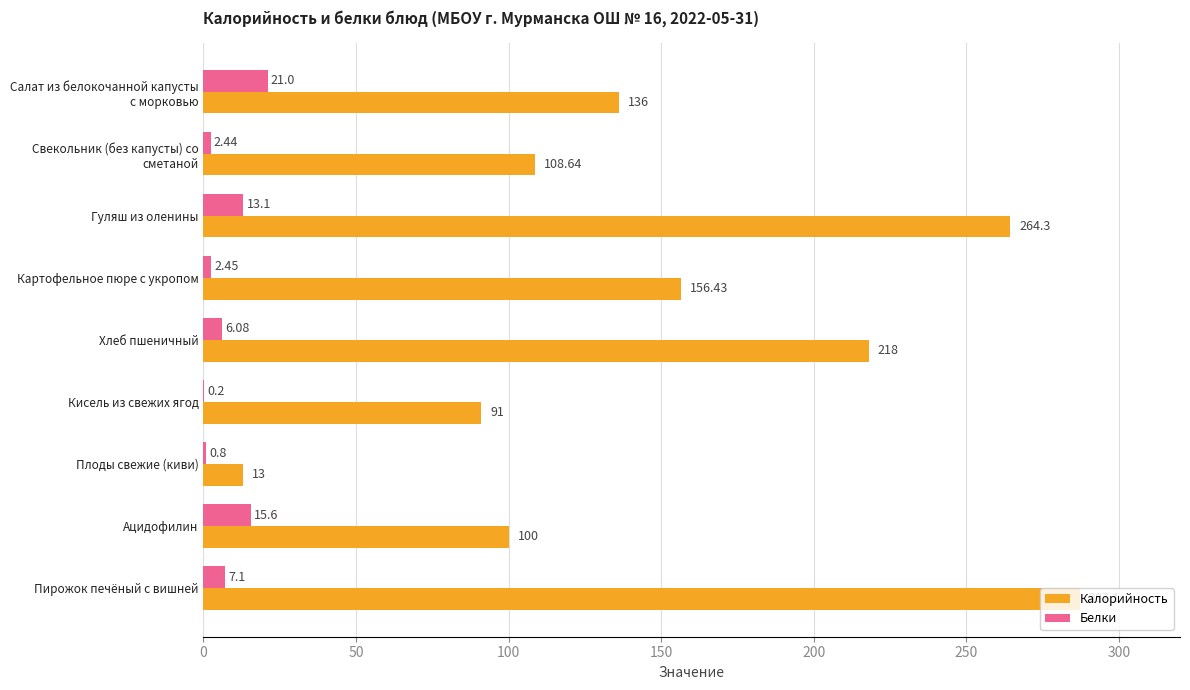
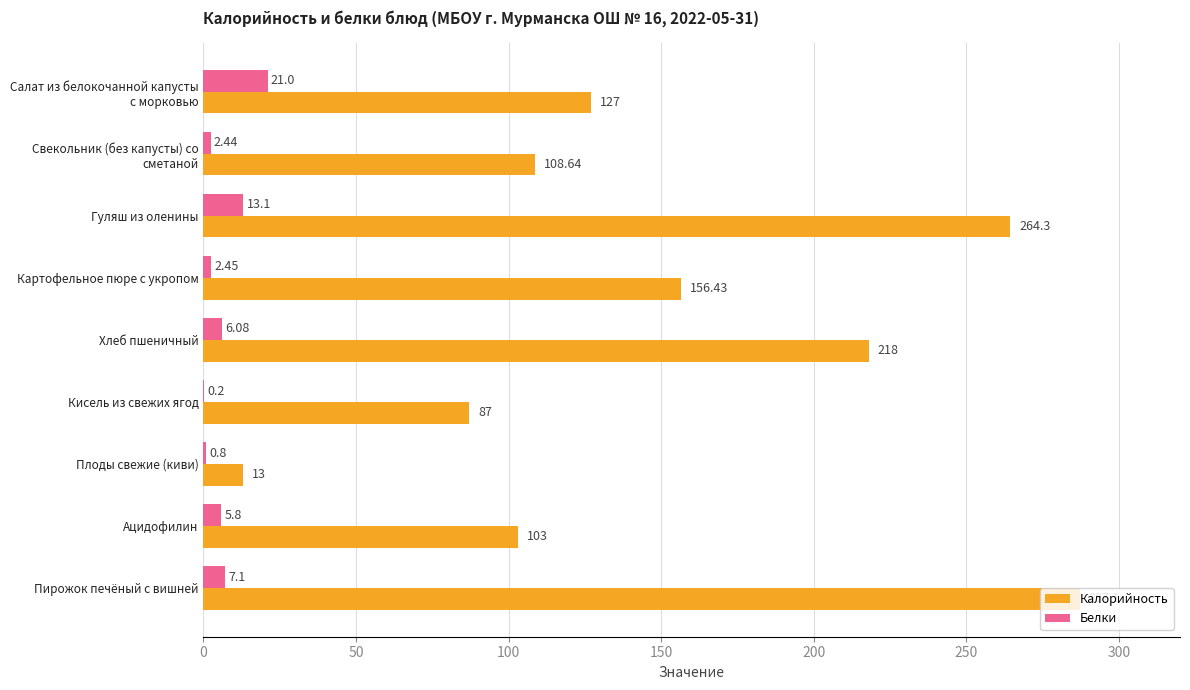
  {
    "Калорийность": {
-     "Салат из белокочанной капусты с морковью": 136,
+     "Салат из белокочанной капусты с морковью": 127,
      "Свекольник (без капусты) со сметаной": 108.64,
      "Гуляш из оленины": 264.3,
      "Картофельное пюре с укропом": 156.43,
      "Хлеб пшеничный": 218,
-     "Кисель из свежих ягод": 91,
+     "Кисель из свежих ягод": 87,
      "Плоды свежие (киви)": 13,
-     "Ацидофилин": 100
+     "Ацидофилин": 103
    },
    "Белки": {
      "Салат из белокочанной капусты с морковью": 21.0,
      "Свекольник (без капусты) со сметаной": 2.44,
      "Гуляш из оленины": 13.1,
      "Картофельное пюре с укропом": 2.45,
      "Хлеб пшеничный": 6.08,
      "Кисель из свежих ягод": 0.2,
      "Плоды свежие (киви)": 0.8,
-     "Ацидофилин": 15.6,
+     "Ацидофилин": 5.8,
      "Пирожок печёный с вишней": 7.1
    }
  }
